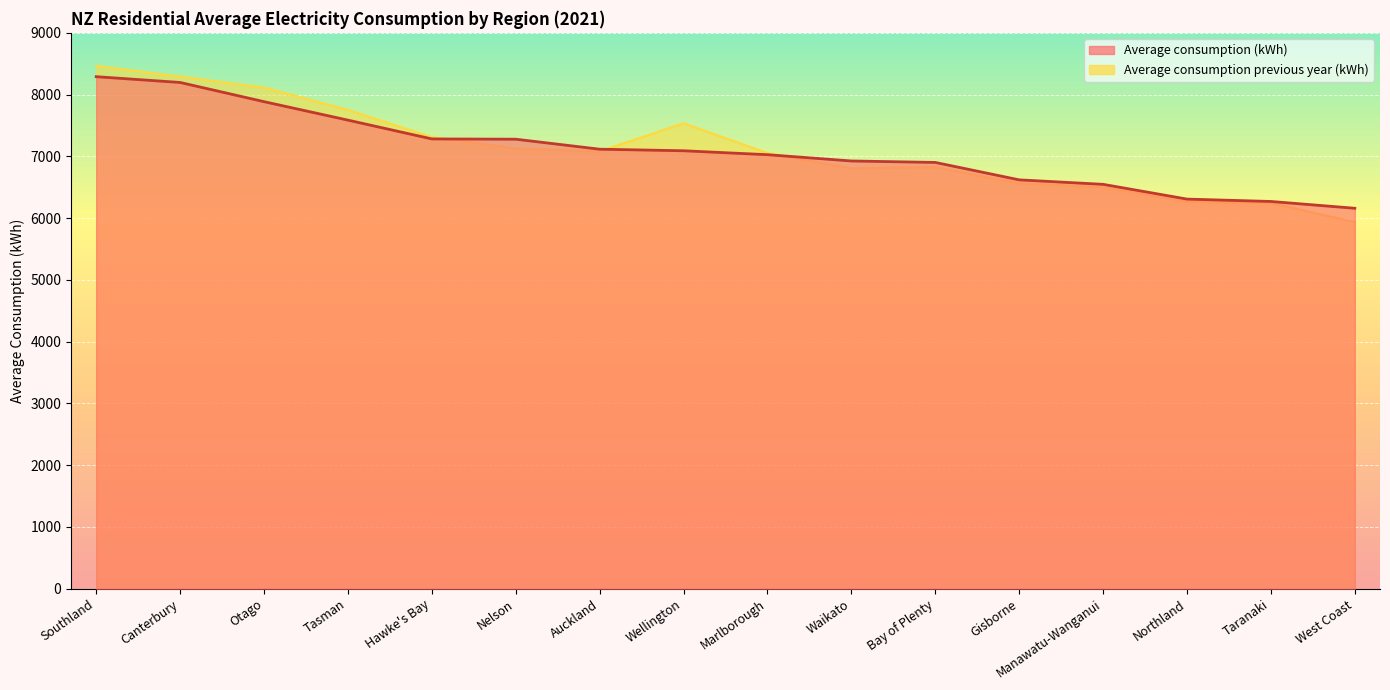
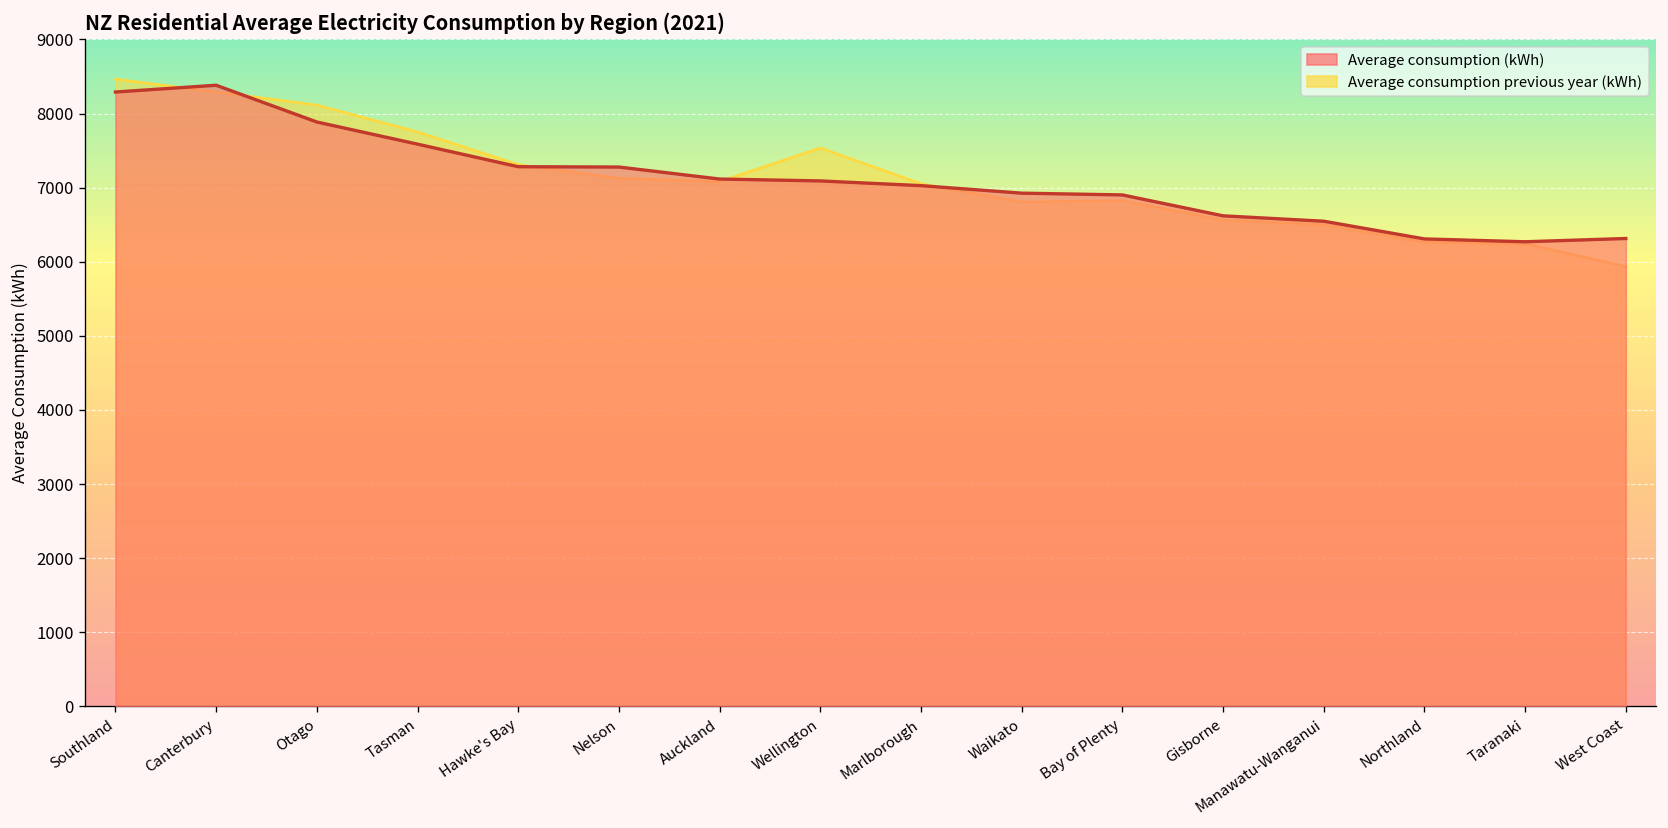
  {
    "Average consumption previous year (kWh)": {
      "Southland": 8500,
      "Canterbury": 8300,
      "Otago": 8100,
      "Tasman": 7800,
      "Nelson": 7100,
      "Wellington": 7500,
      "Waikato": 6800,
      "Bay of Plenty": 6800,
      "Gisborne": 6600,
      "Manawatu-Wanganui": 6500,
      "Northland": 6300,
      "West Coast": 5900
    },
    "Average consumption (kWh)": {
      "Southland": 8300,
-     "Canterbury": 8200,
+     "Canterbury": 8400,
      "Otago": 7900,
      "Tasman": 7600,
      "Nelson": 7300,
      "Wellington": 7100,
      "Waikato": 6900,
      "Bay of Plenty": 6900,
      "Gisborne": 6600,
      "Manawatu-Wanganui": 6500,
      "Northland": 6300,
-     "West Coast": 6200
+     "West Coast": 6300
    }
  }
